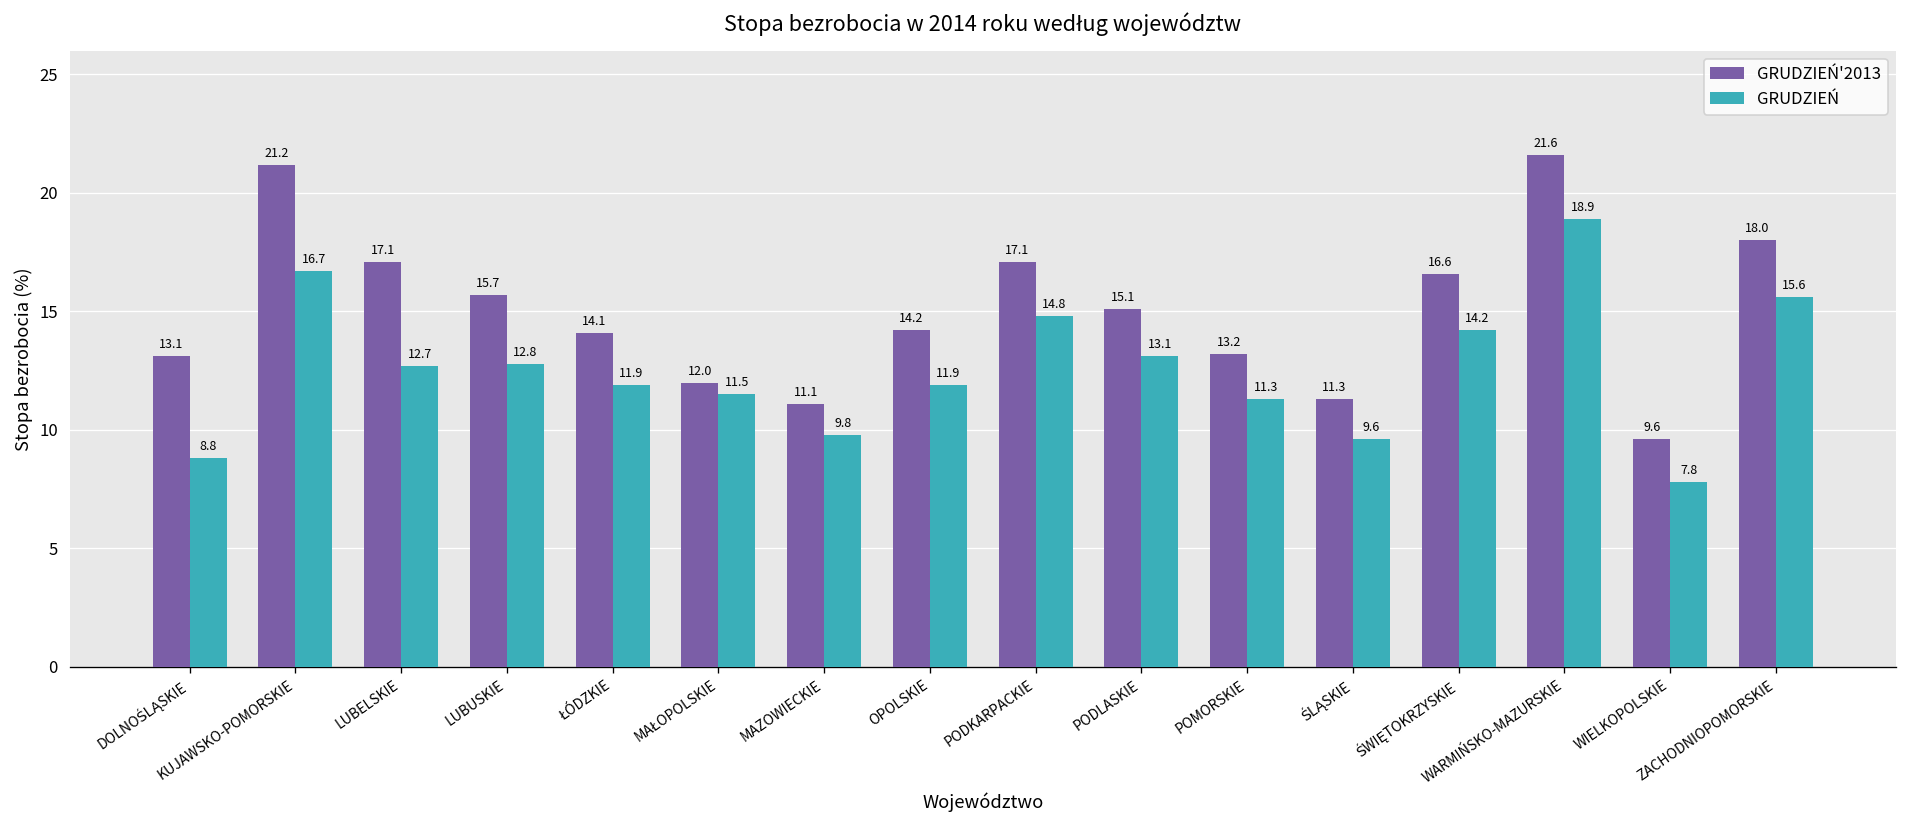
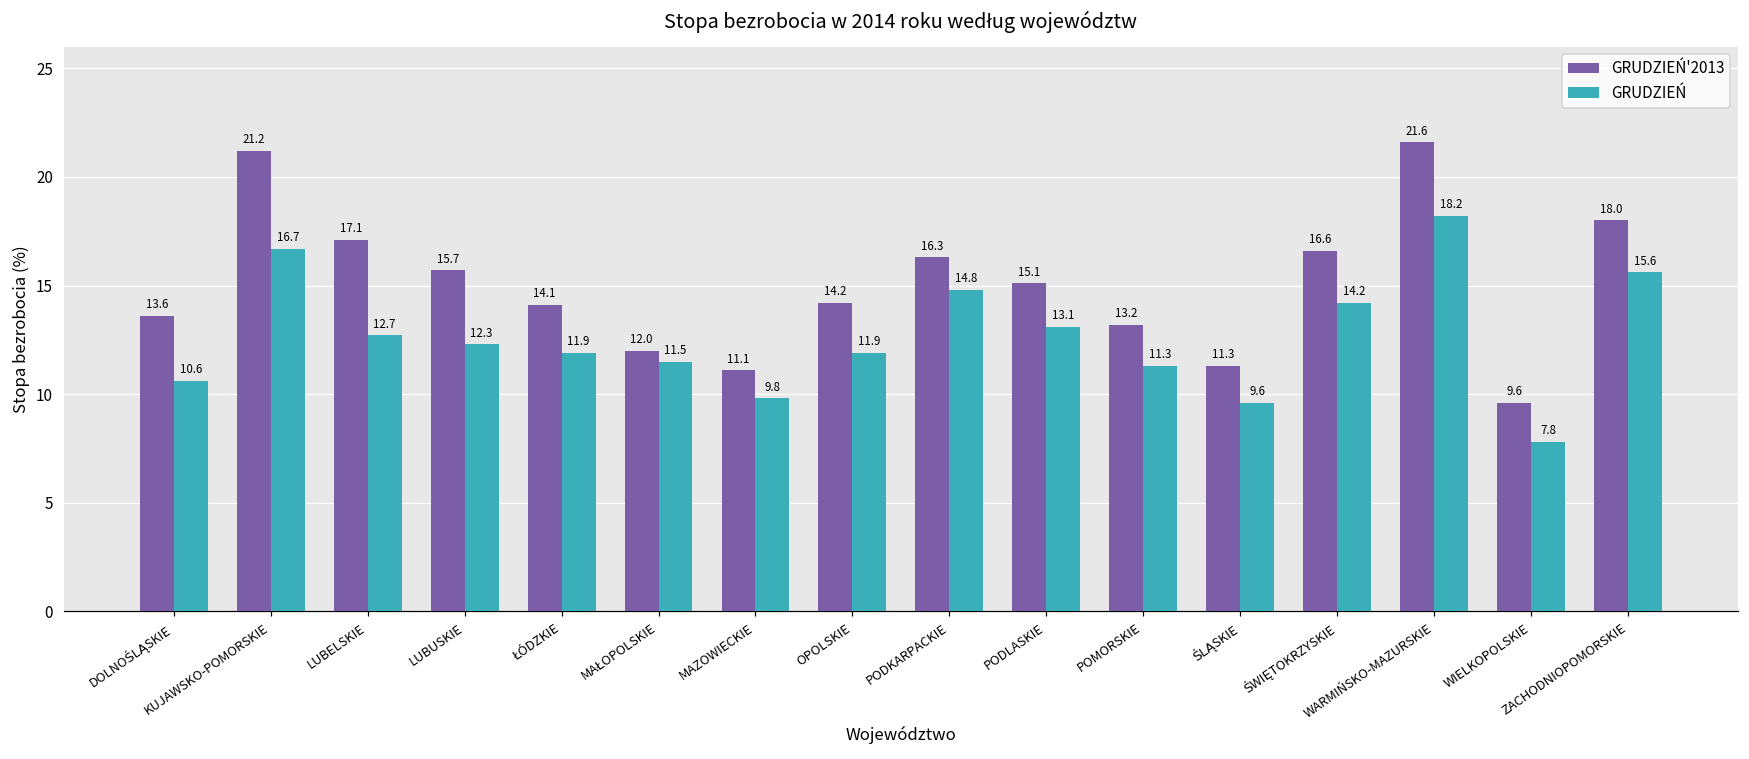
  {
    "GRUDZIEŃ'2013": {
-     "DOLNOŚLĄSKIE": 13.1,
+     "DOLNOŚLĄSKIE": 13.6,
      "KUJAWSKO-POMORSKIE": 21.2,
      "LUBELSKIE": 17.1,
      "LUBUSKIE": 15.7,
      "ŁÓDZKIE": 14.1,
      "MAŁOPOLSKIE": 12.0,
      "MAZOWIECKIE": 11.1,
      "OPOLSKIE": 14.2,
-     "PODKARPACKIE": 17.1,
+     "PODKARPACKIE": 16.3,
      "PODLASKIE": 15.1,
      "POMORSKIE": 13.2,
      "ŚLĄSKIE": 11.3,
      "ŚWIĘTOKRZYSKIE": 16.6,
      "WARMIŃSKO-MAZURSKIE": 21.6,
      "WIELKOPOLSKIE": 9.6,
      "ZACHODNIOPOMORSKIE": 18.0
    },
    "GRUDZIEŃ": {
-     "DOLNOŚLĄSKIE": 8.8,
+     "DOLNOŚLĄSKIE": 10.6,
      "KUJAWSKO-POMORSKIE": 16.7,
      "LUBELSKIE": 12.7,
-     "LUBUSKIE": 12.8,
+     "LUBUSKIE": 12.3,
      "ŁÓDZKIE": 11.9,
      "MAŁOPOLSKIE": 11.5,
      "MAZOWIECKIE": 9.8,
      "OPOLSKIE": 11.9,
      "PODKARPACKIE": 14.8,
      "PODLASKIE": 13.1,
      "POMORSKIE": 11.3,
      "ŚLĄSKIE": 9.6,
      "ŚWIĘTOKRZYSKIE": 14.2,
-     "WARMIŃSKO-MAZURSKIE": 18.9,
+     "WARMIŃSKO-MAZURSKIE": 18.2,
      "WIELKOPOLSKIE": 7.8,
      "ZACHODNIOPOMORSKIE": 15.6
    }
  }
